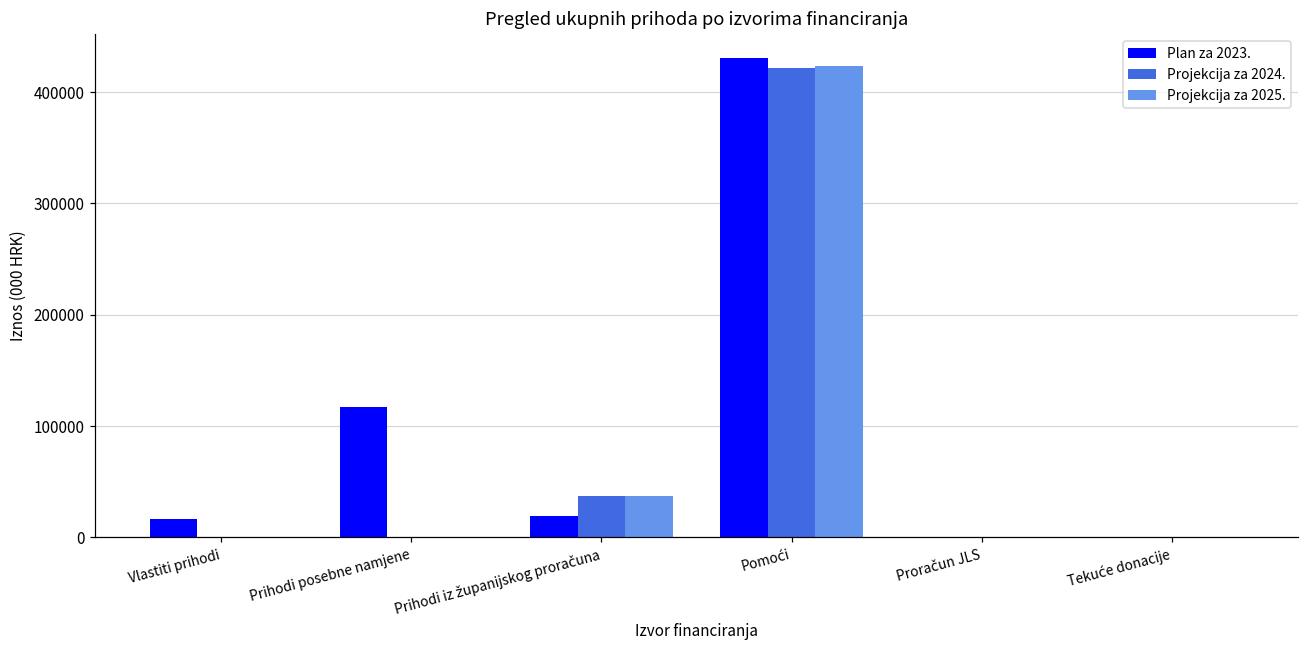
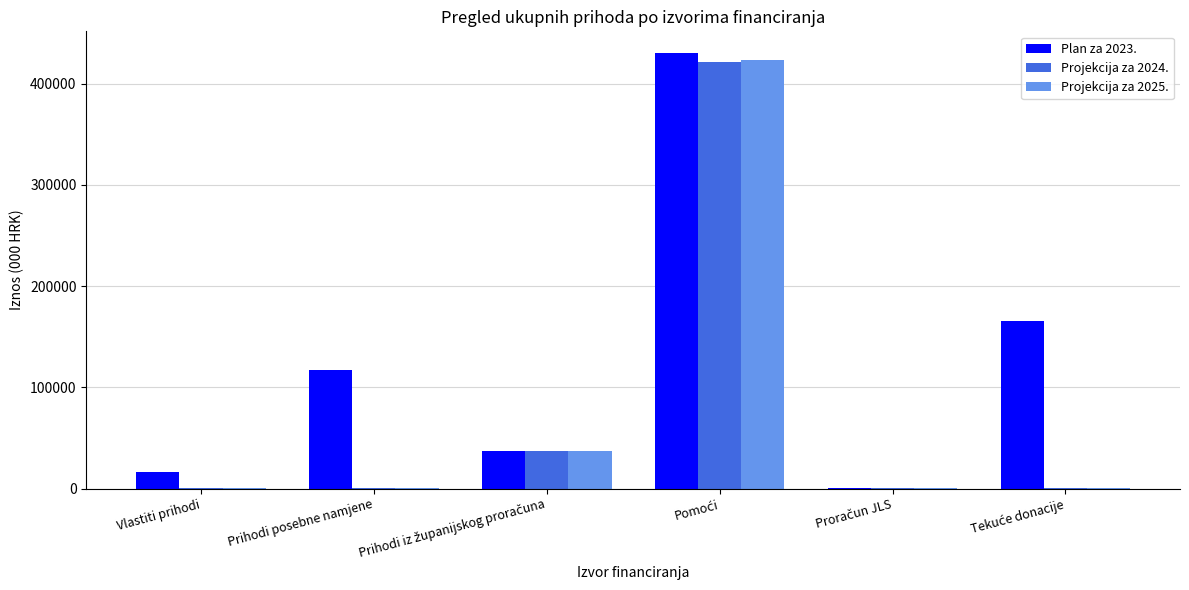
  {
    "Plan za 2023.": {
      "Vlastiti prihodi": 16000,
      "Prihodi posebne namjene": 117000,
-     "Prihodi iz županijskog proračuna": 19000,
+     "Prihodi iz županijskog proračuna": 37000,
      "Pomoći": 430000,
-     "Tekuće donacije": 0
+     "Tekuće donacije": 166000
    }
  }
